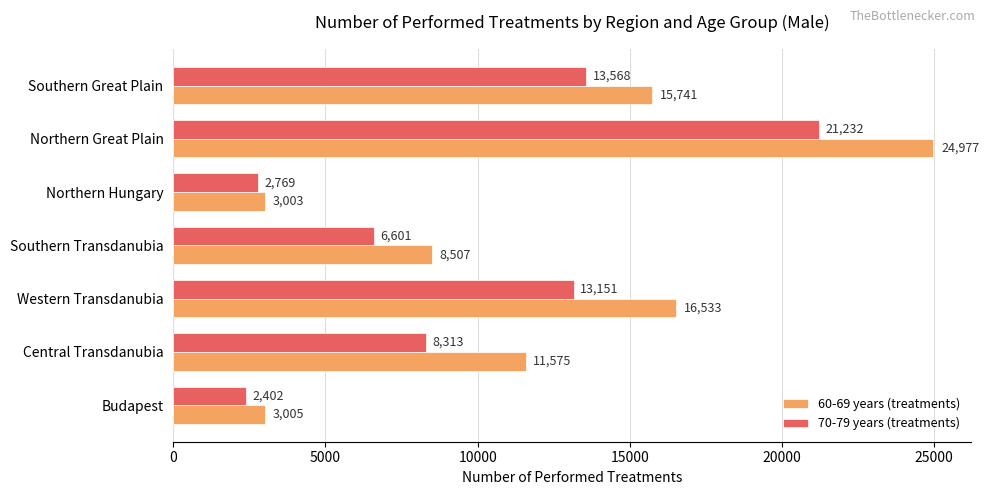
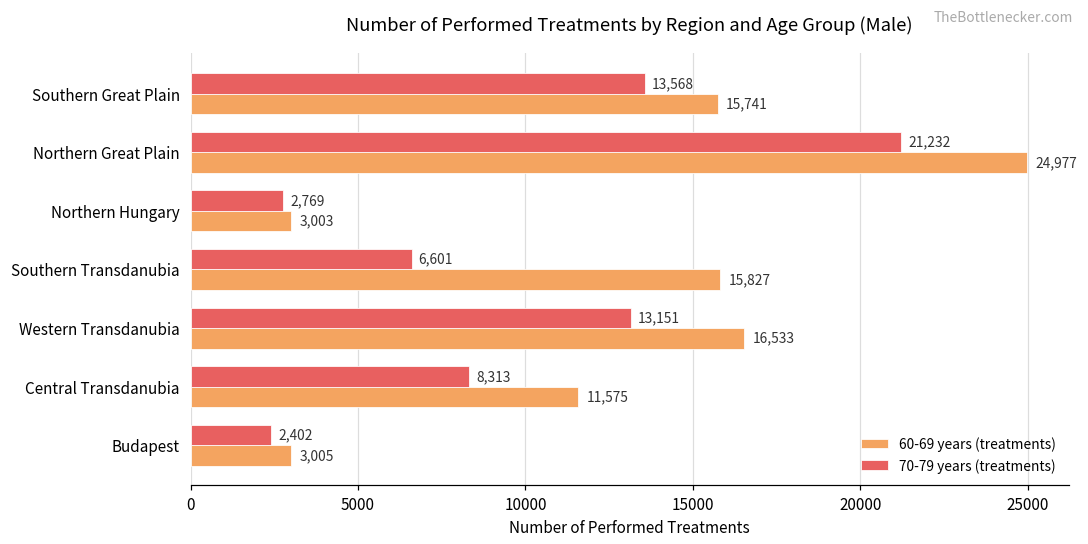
  {
    "60-69 years (treatments)": {
      "Southern Great Plain": "15,741",
      "Northern Great Plain": "24,977",
      "Northern Hungary": "3,003",
-     "Southern Transdanubia": "8,507",
+     "Southern Transdanubia": "15,827",
      "Western Transdanubia": "16,533",
      "Central Transdanubia": "11,575",
      "Budapest": "3,005"
    },
    "70-79 years (treatments)": {
      "Southern Great Plain": "13,568",
      "Northern Great Plain": "21,232",
      "Northern Hungary": "2,769",
      "Southern Transdanubia": "6,601",
      "Western Transdanubia": "13,151",
      "Central Transdanubia": "8,313",
      "Budapest": "2,402"
    }
  }
